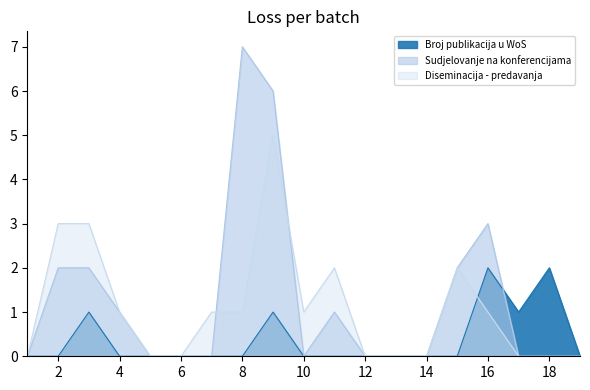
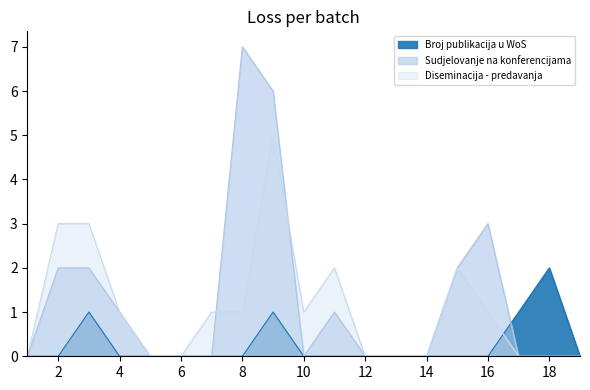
  {
    "Broj publikacija u WoS": {
      "2": 0,
      "4": 0,
      "8": 0,
-     "16": 2,
+     "16": 0,
      "18": 2
    }
  }
